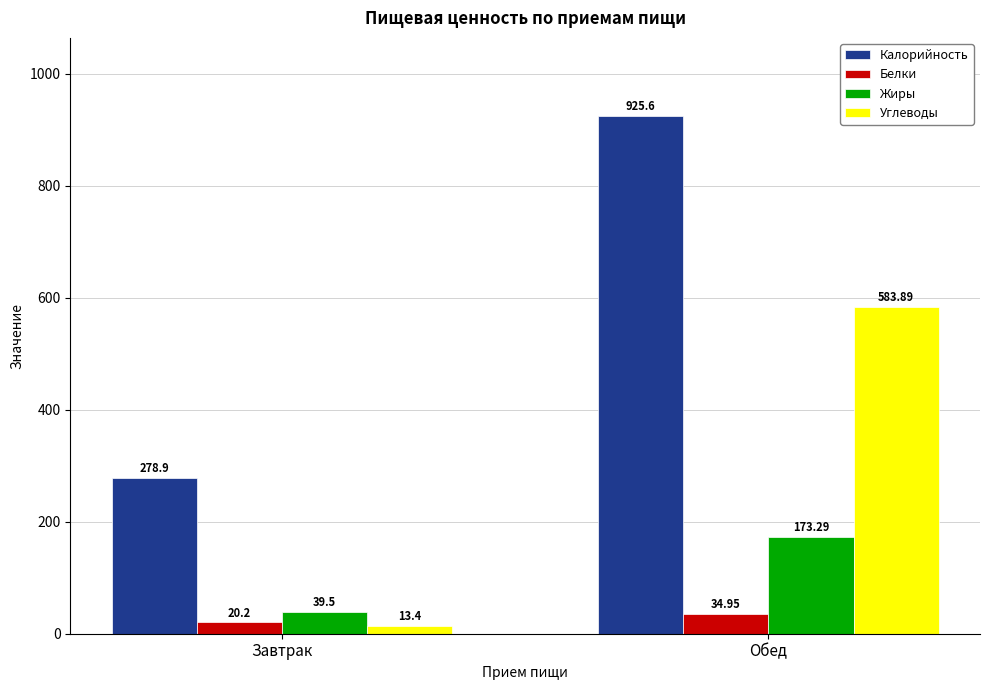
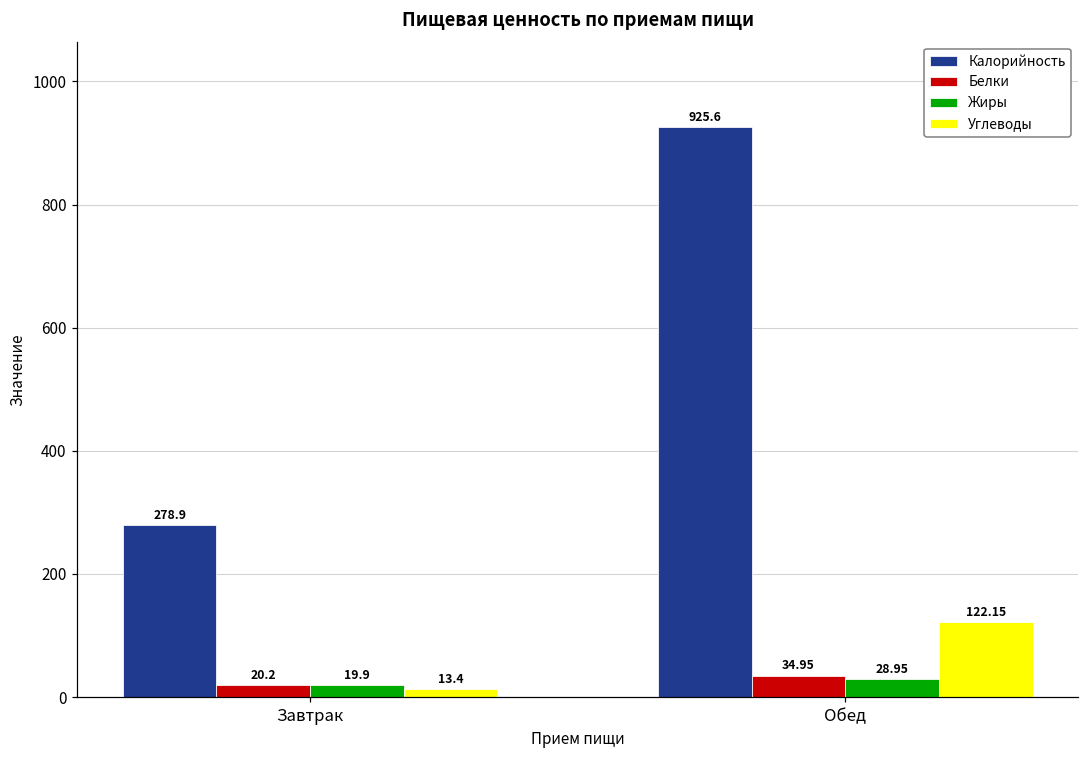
  {
    "Калорийность": {
      "Завтрак": 278.9,
      "Обед": 925.6
    },
    "Белки": {
      "Завтрак": 20.2,
      "Обед": 34.95
    },
    "Жиры": {
-     "Завтрак": 39.5,
-     "Обед": 173.29
+     "Завтрак": 19.9,
+     "Обед": 28.95
    },
    "Углеводы": {
      "Завтрак": 13.4,
-     "Обед": 583.89
+     "Обед": 122.15
    }
  }
